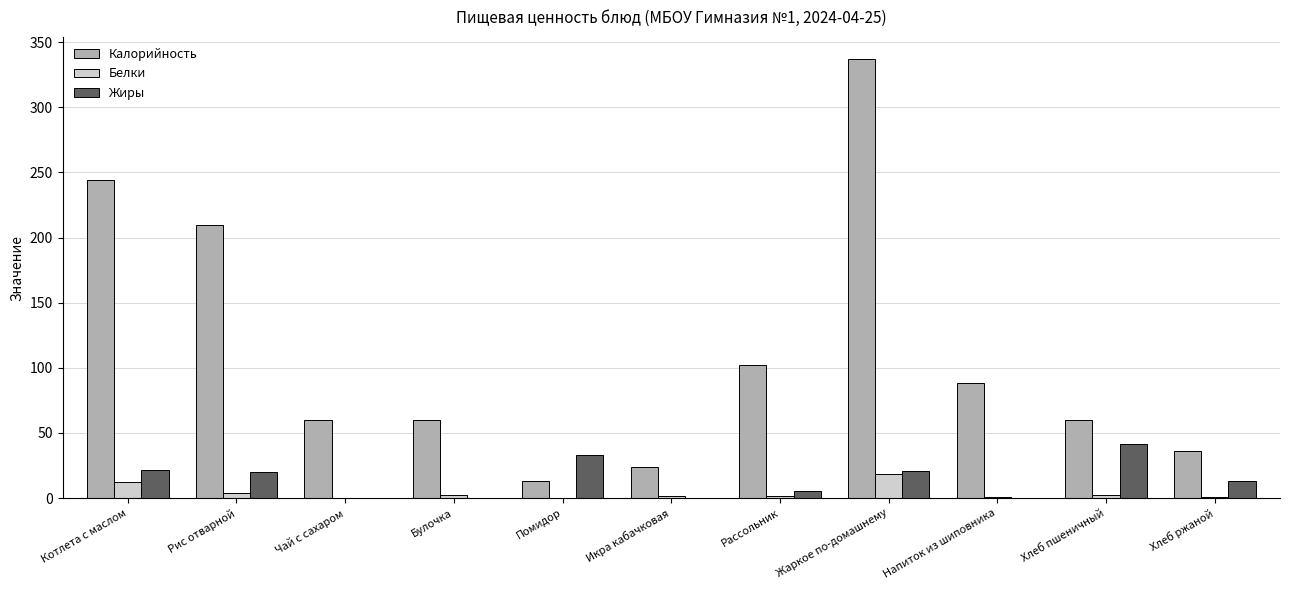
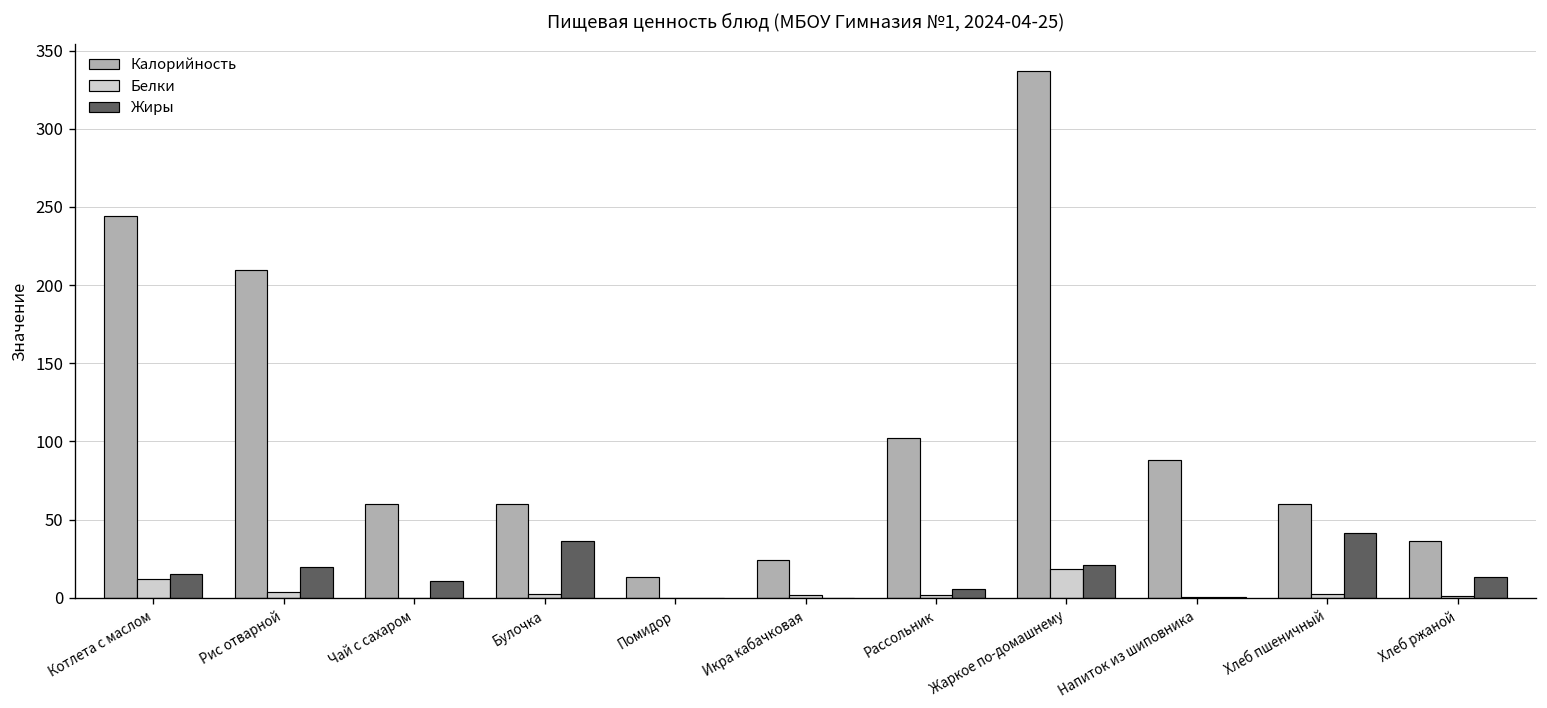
  {
    "Жиры": {
-     "Котлета с маслом": 21,
+     "Котлета с маслом": 15,
      "Рис отварной": 20,
-     "Чай с сахаром": 0,
-     "Булочка": 0,
-     "Помидор": 33,
+     "Чай с сахаром": 11,
+     "Булочка": 37,
+     "Помидор": 0,
      "Икра кабачковая": 0,
      "Рассольник": 6,
      "Жаркое по-домашнему": 21,
      "Хлеб пшеничный": 41,
      "Хлеб ржаной": 14
    }
  }
